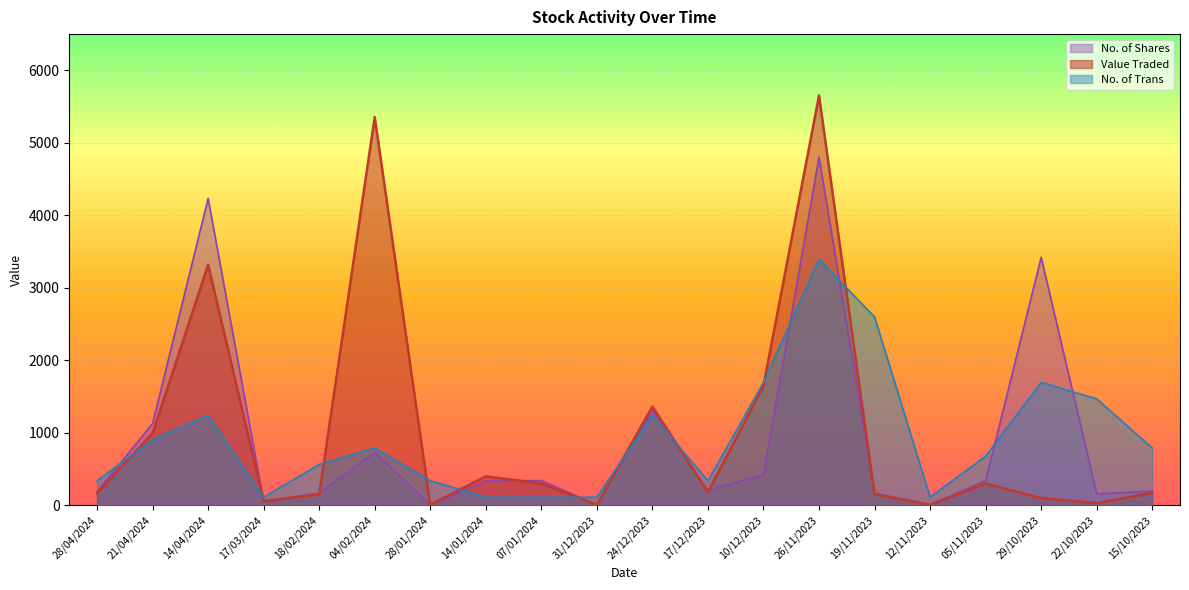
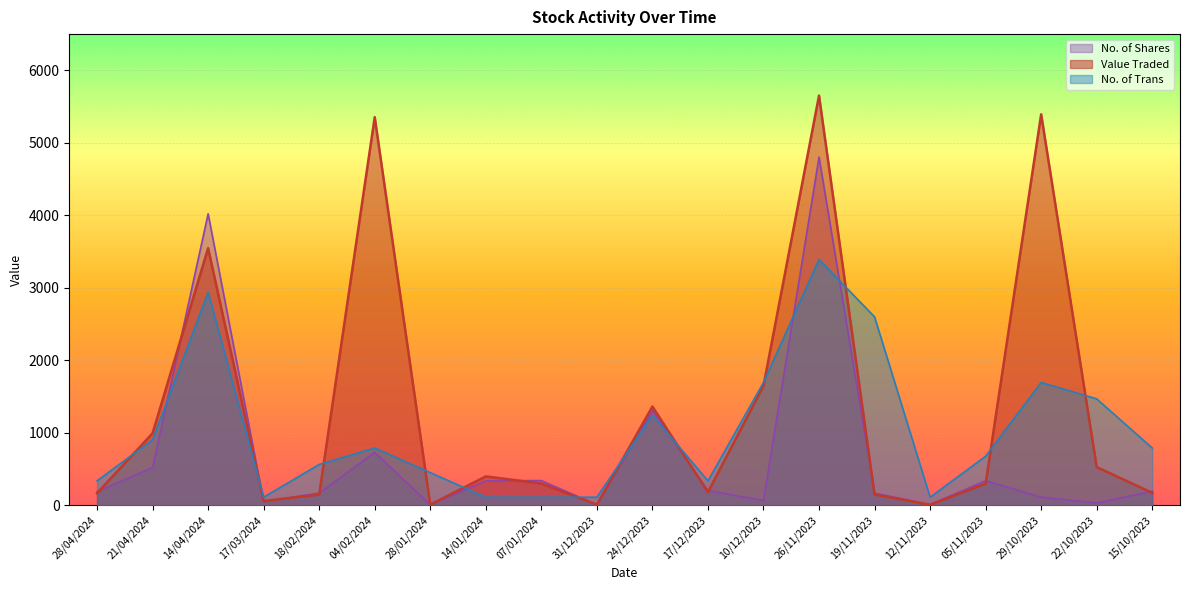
  {
    "No. of Shares": {
-     "21/04/2024": 1100,
-     "14/04/2024": 4200,
+     "21/04/2024": 500,
+     "14/04/2024": 4000,
      "04/02/2024": 700,
      "14/01/2024": 300,
      "07/01/2024": 300,
      "24/12/2023": 1300,
-     "10/12/2023": 400,
+     "10/12/2023": 100,
      "26/11/2023": 4800,
      "05/11/2023": 300,
-     "29/10/2023": 3400,
-     "22/10/2023": 200
+     "29/10/2023": 100,
+     "22/10/2023": 0
    },
    "Value Traded": {
      "21/04/2024": 1000,
-     "14/04/2024": 3300,
+     "14/04/2024": 3500,
      "04/02/2024": 5400,
      "14/01/2024": 400,
      "07/01/2024": 300,
      "24/12/2023": 1400,
      "10/12/2023": 1600,
      "26/11/2023": 5700,
      "05/11/2023": 300,
-     "29/10/2023": 100,
-     "22/10/2023": 0
+     "29/10/2023": 5400,
+     "22/10/2023": 500
    },
    "No. of Trans": {
      "28/04/2024": 300,
      "21/04/2024": 900,
-     "14/04/2024": 1200,
+     "14/04/2024": 2900,
      "17/03/2024": 100,
      "18/02/2024": 600,
      "04/02/2024": 800,
-     "28/01/2024": 300,
+     "28/01/2024": 500,
      "14/01/2024": 100,
      "07/01/2024": 100,
      "31/12/2023": 100,
      "24/12/2023": 1200,
      "17/12/2023": 300,
      "10/12/2023": 1700,
      "26/11/2023": 3400,
      "19/11/2023": 2600,
      "12/11/2023": 100,
      "05/11/2023": 700,
      "29/10/2023": 1700,
      "22/10/2023": 1500,
      "15/10/2023": 800
    }
  }
